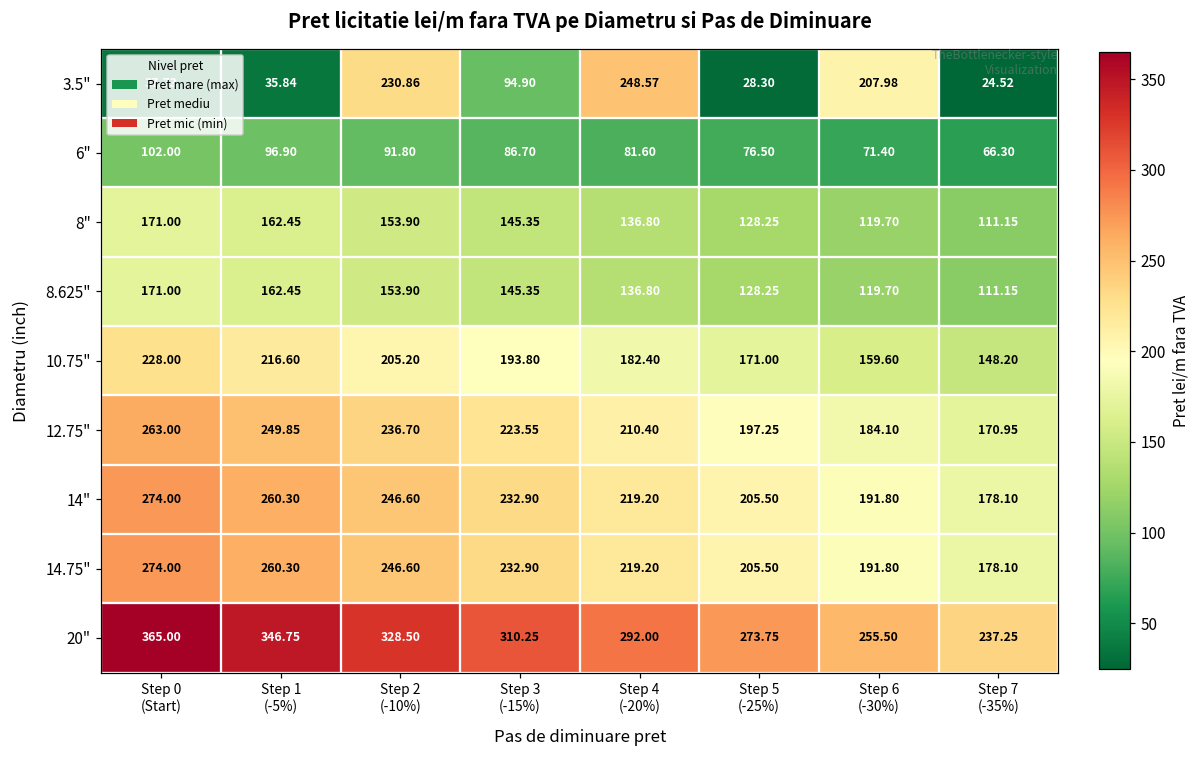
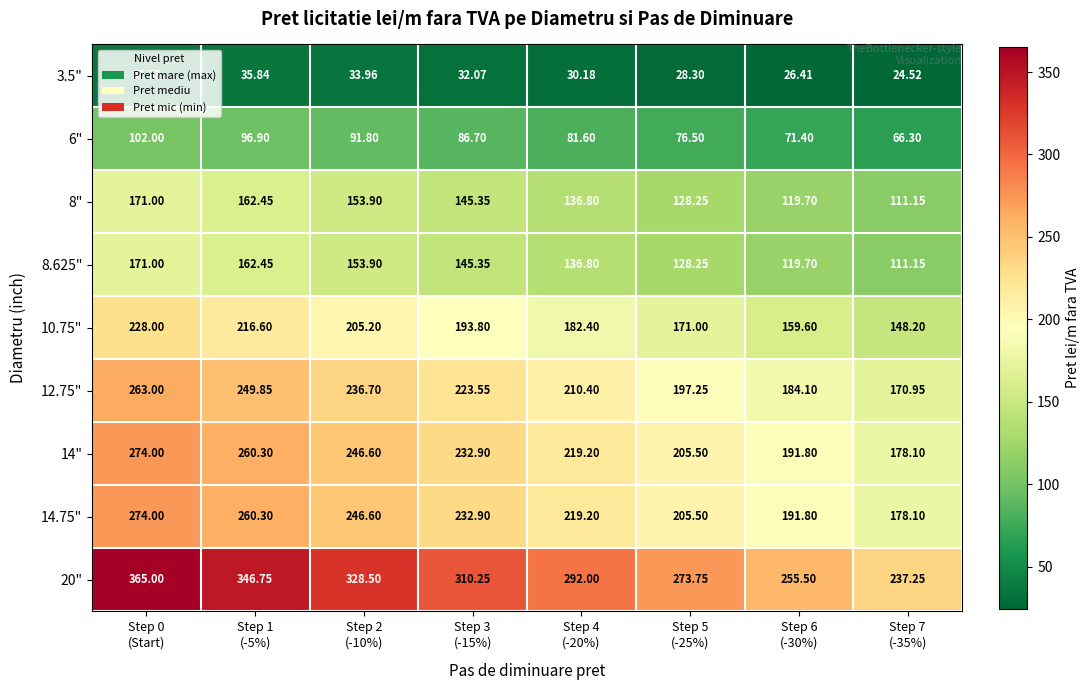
  {
    "3.5\"": {
      "Step 1 (-5%)": 35.84,
-     "Step 2 (-10%)": 230.86,
-     "Step 3 (-15%)": 94.90,
-     "Step 4 (-20%)": 248.57,
+     "Step 2 (-10%)": 33.96,
+     "Step 3 (-15%)": 32.07,
+     "Step 4 (-20%)": 30.18,
      "Step 5 (-25%)": 28.30,
-     "Step 6 (-30%)": 207.98
+     "Step 6 (-30%)": 26.41
    },
    "6\"": {
      "Step 0 (Start)": 102.00,
      "Step 1 (-5%)": 96.90,
      "Step 2 (-10%)": 91.80,
      "Step 3 (-15%)": 86.70,
      "Step 4 (-20%)": 81.60,
      "Step 5 (-25%)": 76.50,
      "Step 6 (-30%)": 71.40,
      "Step 7 (-35%)": 66.30
    },
    "8\"": {
      "Step 0 (Start)": 171.00,
      "Step 1 (-5%)": 162.45,
      "Step 2 (-10%)": 153.90,
      "Step 3 (-15%)": 145.35,
      "Step 4 (-20%)": 136.80,
      "Step 5 (-25%)": 128.25,
      "Step 6 (-30%)": 119.70,
      "Step 7 (-35%)": 111.15
    },
    "8.625\"": {
      "Step 0 (Start)": 171.00,
      "Step 1 (-5%)": 162.45,
      "Step 2 (-10%)": 153.90,
      "Step 3 (-15%)": 145.35,
      "Step 4 (-20%)": 136.80,
      "Step 5 (-25%)": 128.25,
      "Step 6 (-30%)": 119.70,
      "Step 7 (-35%)": 111.15
    },
    "10.75\"": {
      "Step 0 (Start)": 228.00,
      "Step 1 (-5%)": 216.60,
      "Step 2 (-10%)": 205.20,
      "Step 3 (-15%)": 193.80,
      "Step 4 (-20%)": 182.40,
      "Step 5 (-25%)": 171.00,
      "Step 6 (-30%)": 159.60,
      "Step 7 (-35%)": 148.20
    },
    "12.75\"": {
      "Step 0 (Start)": 263.00,
      "Step 1 (-5%)": 249.85,
      "Step 2 (-10%)": 236.70,
      "Step 3 (-15%)": 223.55,
      "Step 4 (-20%)": 210.40,
      "Step 5 (-25%)": 197.25,
      "Step 6 (-30%)": 184.10,
      "Step 7 (-35%)": 170.95
    },
    "14\"": {
      "Step 0 (Start)": 274.00,
      "Step 1 (-5%)": 260.30,
      "Step 2 (-10%)": 246.60,
      "Step 3 (-15%)": 232.90,
      "Step 4 (-20%)": 219.20,
      "Step 5 (-25%)": 205.50,
      "Step 6 (-30%)": 191.80,
      "Step 7 (-35%)": 178.10
    },
    "14.75\"": {
      "Step 0 (Start)": 274.00,
      "Step 1 (-5%)": 260.30,
      "Step 2 (-10%)": 246.60,
      "Step 3 (-15%)": 232.90,
      "Step 4 (-20%)": 219.20,
      "Step 5 (-25%)": 205.50,
      "Step 6 (-30%)": 191.80,
      "Step 7 (-35%)": 178.10
    },
    "20\"": {
      "Step 0 (Start)": 365.00,
      "Step 1 (-5%)": 346.75,
      "Step 2 (-10%)": 328.50,
      "Step 3 (-15%)": 310.25,
      "Step 4 (-20%)": 292.00,
      "Step 5 (-25%)": 273.75,
      "Step 6 (-30%)": 255.50,
      "Step 7 (-35%)": 237.25
    }
  }
